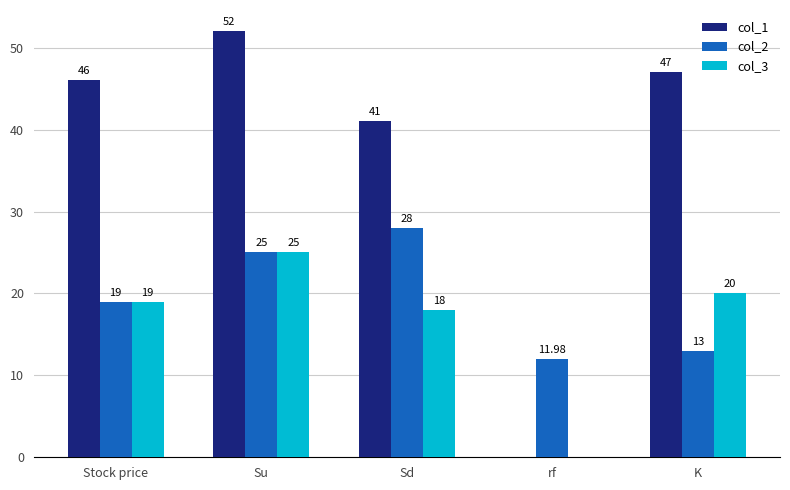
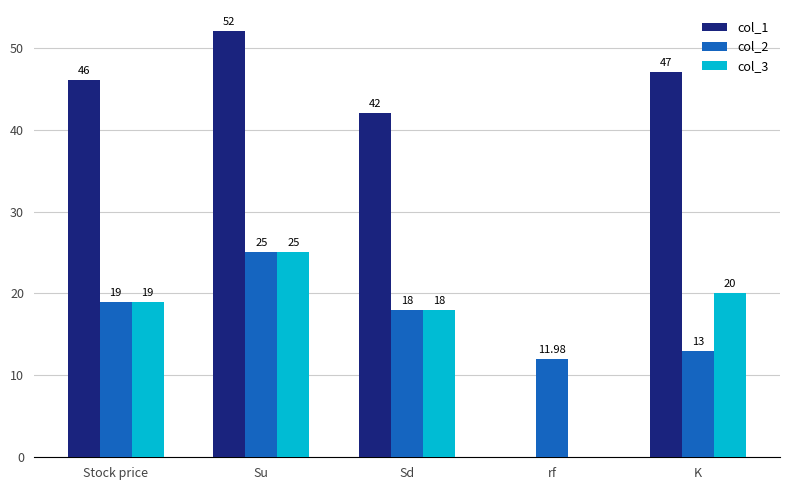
  {
    "col_1": {
      "Stock price": 46,
      "Su": 52,
-     "Sd": 41,
+     "Sd": 42,
      "K": 47
    },
    "col_2": {
      "Stock price": 19,
      "Su": 25,
-     "Sd": 28,
+     "Sd": 18,
      "rf": 11.98,
      "K": 13
    },
    "col_3": {
      "Stock price": 19,
      "Su": 25,
      "Sd": 18,
      "K": 20
    }
  }
